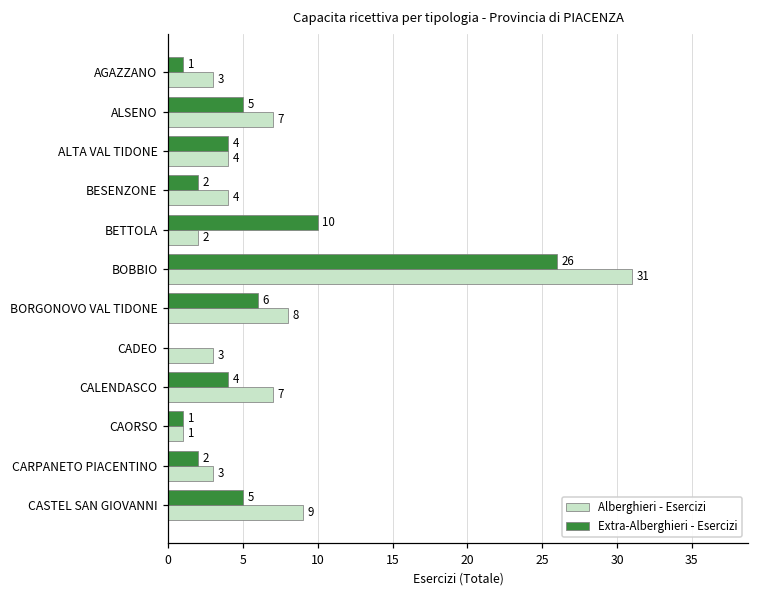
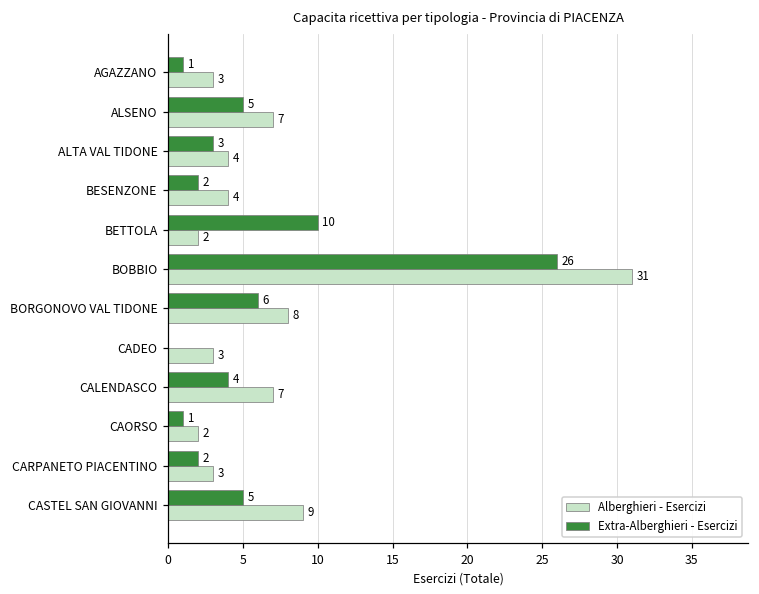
  {
    "Alberghieri - Esercizi": {
      "AGAZZANO": 3,
      "ALSENO": 7,
      "ALTA VAL TIDONE": 4,
      "BESENZONE": 4,
      "BETTOLA": 2,
      "BOBBIO": 31,
      "BORGONOVO VAL TIDONE": 8,
      "CADEO": 3,
      "CALENDASCO": 7,
-     "CAORSO": 1,
+     "CAORSO": 2,
      "CARPANETO PIACENTINO": 3,
      "CASTEL SAN GIOVANNI": 9
    },
    "Extra-Alberghieri - Esercizi": {
      "AGAZZANO": 1,
      "ALSENO": 5,
-     "ALTA VAL TIDONE": 4,
+     "ALTA VAL TIDONE": 3,
      "BESENZONE": 2,
      "BETTOLA": 10,
      "BOBBIO": 26,
      "BORGONOVO VAL TIDONE": 6,
      "CALENDASCO": 4,
      "CAORSO": 1,
      "CARPANETO PIACENTINO": 2,
      "CASTEL SAN GIOVANNI": 5
    }
  }
